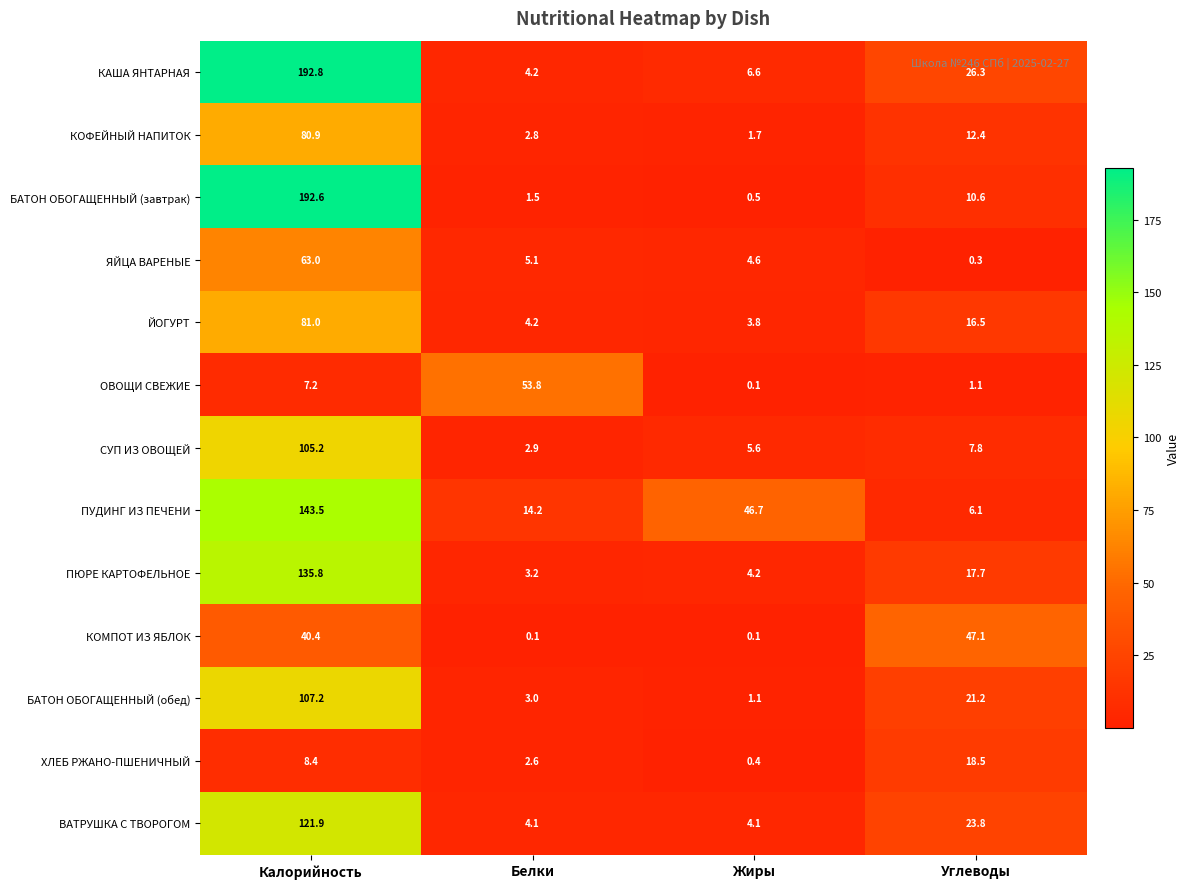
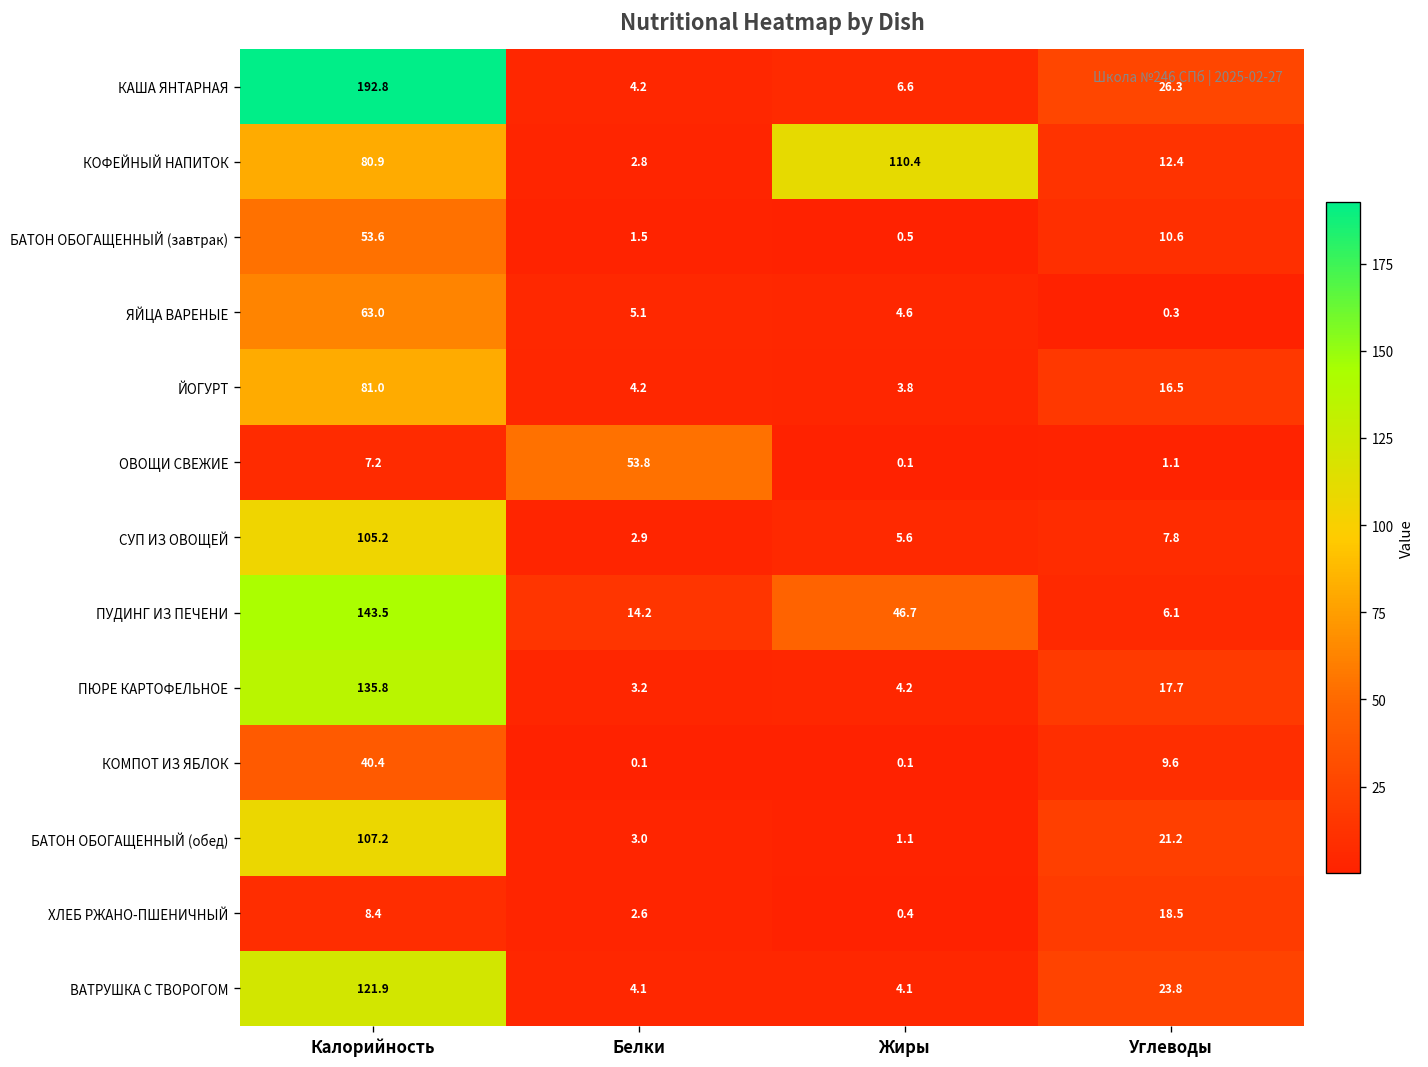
  {
    "КАША ЯНТАРНАЯ": {
      "Калорийность": 192.8,
      "Белки": 4.2,
      "Жиры": 6.6
    },
    "КОФЕЙНЫЙ НАПИТОК": {
      "Калорийность": 80.9,
      "Белки": 2.8,
-     "Жиры": 1.7,
+     "Жиры": 110.4,
      "Углеводы": 12.4
    },
    "БАТОН ОБОГАЩЕННЫЙ (завтрак)": {
-     "Калорийность": 192.6,
+     "Калорийность": 53.6,
      "Белки": 1.5,
      "Жиры": 0.5,
      "Углеводы": 10.6
    },
    "ЯЙЦА ВАРЕНЫЕ": {
      "Калорийность": 63.0,
      "Белки": 5.1,
      "Жиры": 4.6,
      "Углеводы": 0.3
    },
    "ЙОГУРТ": {
      "Калорийность": 81.0,
      "Белки": 4.2,
      "Жиры": 3.8,
      "Углеводы": 16.5
    },
    "ОВОЩИ СВЕЖИЕ": {
      "Калорийность": 7.2,
      "Белки": 53.8,
      "Жиры": 0.1,
      "Углеводы": 1.1
    },
    "СУП ИЗ ОВОЩЕЙ": {
      "Калорийность": 105.2,
      "Белки": 2.9,
      "Жиры": 5.6,
      "Углеводы": 7.8
    },
    "ПУДИНГ ИЗ ПЕЧЕНИ": {
      "Калорийность": 143.5,
      "Белки": 14.2,
      "Жиры": 46.7,
      "Углеводы": 6.1
    },
    "ПЮРЕ КАРТОФЕЛЬНОЕ": {
      "Калорийность": 135.8,
      "Белки": 3.2,
      "Жиры": 4.2,
      "Углеводы": 17.7
    },
    "КОМПОТ ИЗ ЯБЛОК": {
      "Калорийность": 40.4,
      "Белки": 0.1,
      "Жиры": 0.1,
-     "Углеводы": 47.1
+     "Углеводы": 9.6
    },
    "БАТОН ОБОГАЩЕННЫЙ (обед)": {
      "Калорийность": 107.2,
      "Белки": 3.0,
      "Жиры": 1.1,
      "Углеводы": 21.2
    },
    "ХЛЕБ РЖАНО-ПШЕНИЧНЫЙ": {
      "Калорийность": 8.4,
      "Белки": 2.6,
      "Жиры": 0.4,
      "Углеводы": 18.5
    },
    "ВАТРУШКА С ТВОРОГОМ": {
      "Калорийность": 121.9,
      "Белки": 4.1,
      "Жиры": 4.1,
      "Углеводы": 23.8
    }
  }
